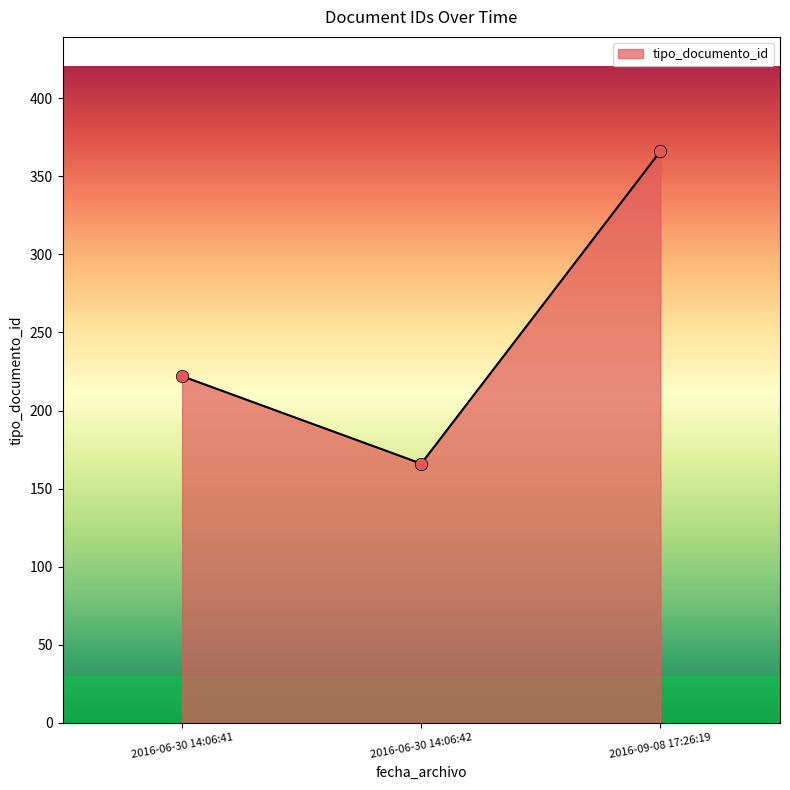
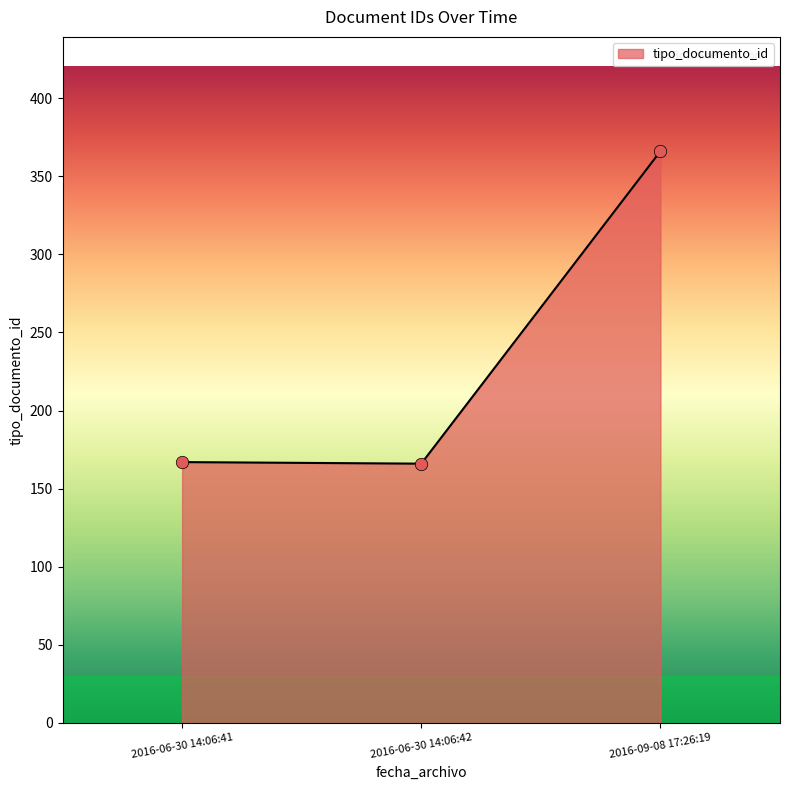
  {
-   "2016-06-30 14:06:41": 222,
+   "2016-06-30 14:06:41": 167,
    "2016-06-30 14:06:42": 166,
    "2016-09-08 17:26:19": 366
  }
